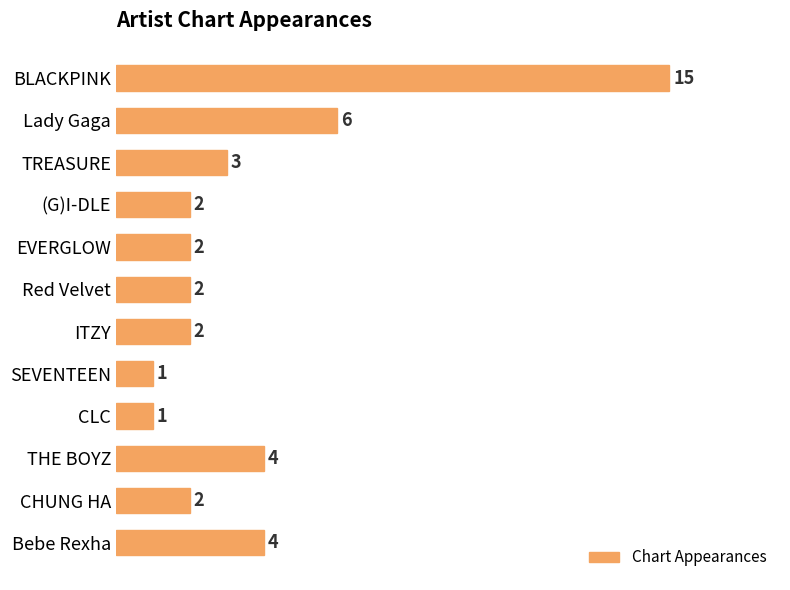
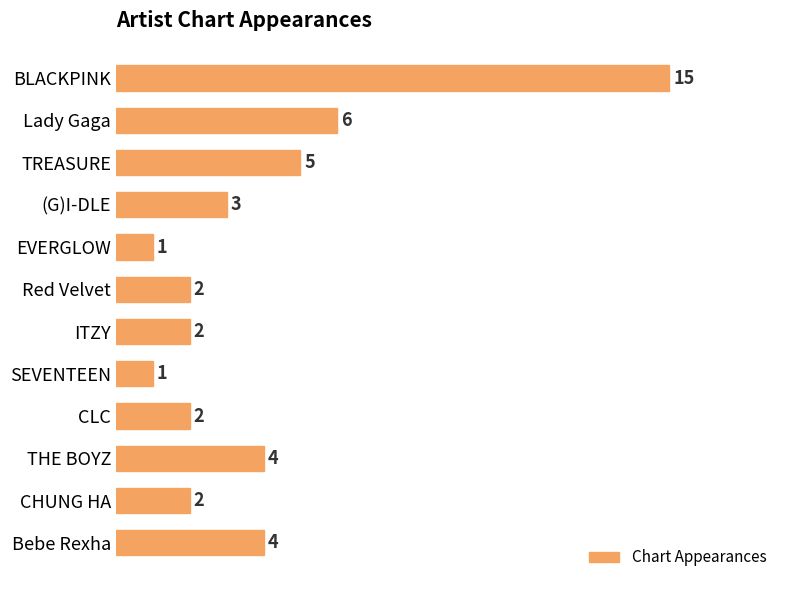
  {
    "BLACKPINK": 15,
    "Lady Gaga": 6,
-   "TREASURE": 3,
-   "(G)I-DLE": 2,
-   "EVERGLOW": 2,
+   "TREASURE": 5,
+   "(G)I-DLE": 3,
+   "EVERGLOW": 1,
    "Red Velvet": 2,
    "ITZY": 2,
    "SEVENTEEN": 1,
-   "CLC": 1,
+   "CLC": 2,
    "THE BOYZ": 4,
    "CHUNG HA": 2,
    "Bebe Rexha": 4
  }
